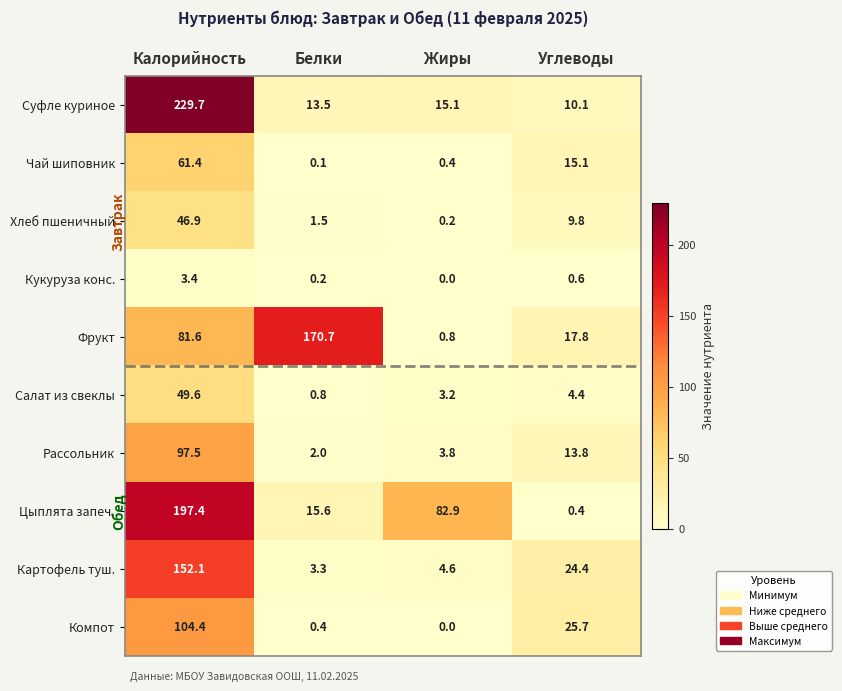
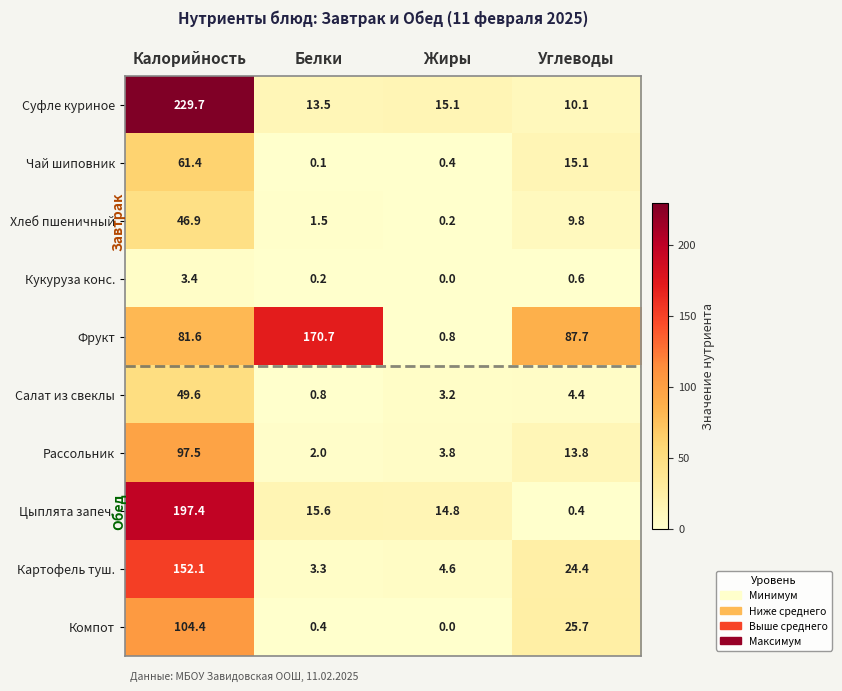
  {
    "Суфле куриное": {
      "Калорийность": 229.7,
      "Белки": 13.5,
      "Жиры": 15.1,
      "Углеводы": 10.1
    },
    "Чай шиповник": {
      "Калорийность": 61.4,
      "Белки": 0.1,
      "Жиры": 0.4,
      "Углеводы": 15.1
    },
    "Хлеб пшеничный": {
      "Калорийность": 46.9,
      "Белки": 1.5,
      "Жиры": 0.2,
      "Углеводы": 9.8
    },
    "Кукуруза конс.": {
      "Калорийность": 3.4,
      "Белки": 0.2,
      "Жиры": 0.0,
      "Углеводы": 0.6
    },
    "Фрукт": {
      "Калорийность": 81.6,
      "Белки": 170.7,
      "Жиры": 0.8,
-     "Углеводы": 17.8
+     "Углеводы": 87.7
    },
    "Салат из свеклы": {
      "Калорийность": 49.6,
      "Белки": 0.8,
      "Жиры": 3.2,
      "Углеводы": 4.4
    },
    "Рассольник": {
      "Калорийность": 97.5,
      "Белки": 2.0,
      "Жиры": 3.8,
      "Углеводы": 13.8
    },
    "Цыплята запеч.": {
      "Калорийность": 197.4,
      "Белки": 15.6,
-     "Жиры": 82.9,
+     "Жиры": 14.8,
      "Углеводы": 0.4
    },
    "Картофель туш.": {
      "Калорийность": 152.1,
      "Белки": 3.3,
      "Жиры": 4.6,
      "Углеводы": 24.4
    },
    "Компот": {
      "Калорийность": 104.4,
      "Белки": 0.4,
      "Жиры": 0.0,
      "Углеводы": 25.7
    }
  }
